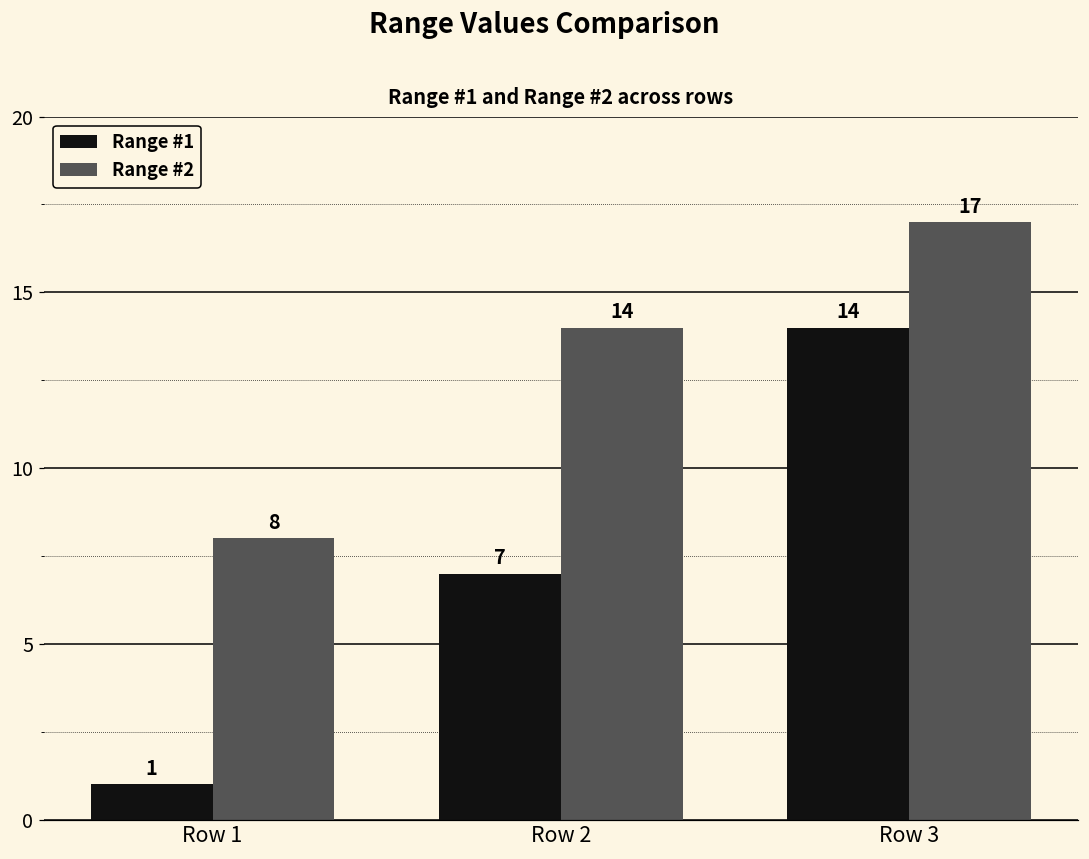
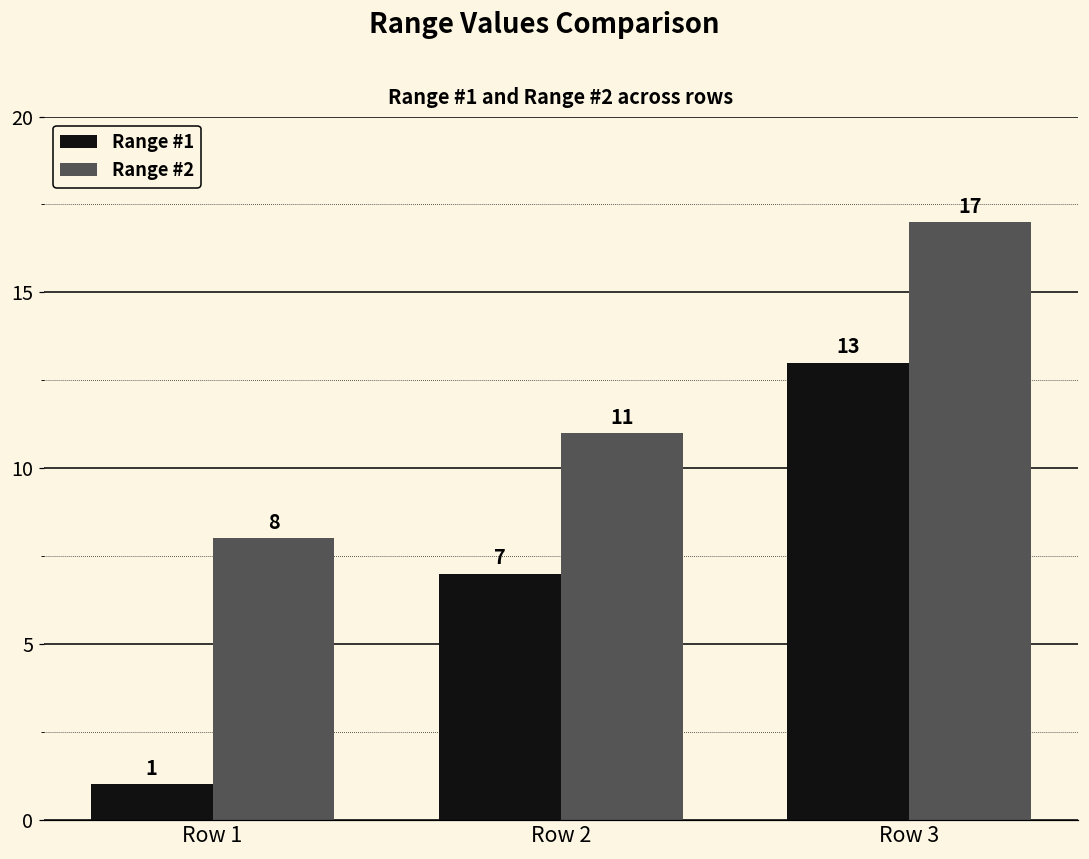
  {
    "Range #1": {
      "Row 1": 1,
      "Row 2": 7,
-     "Row 3": 14
+     "Row 3": 13
    },
    "Range #2": {
      "Row 1": 8,
-     "Row 2": 14,
+     "Row 2": 11,
      "Row 3": 17
    }
  }
